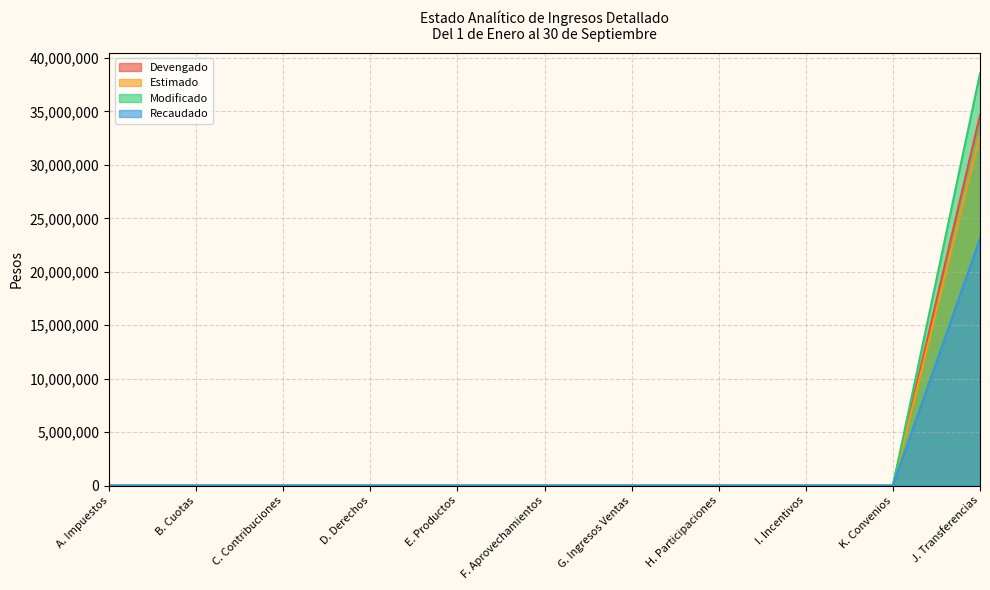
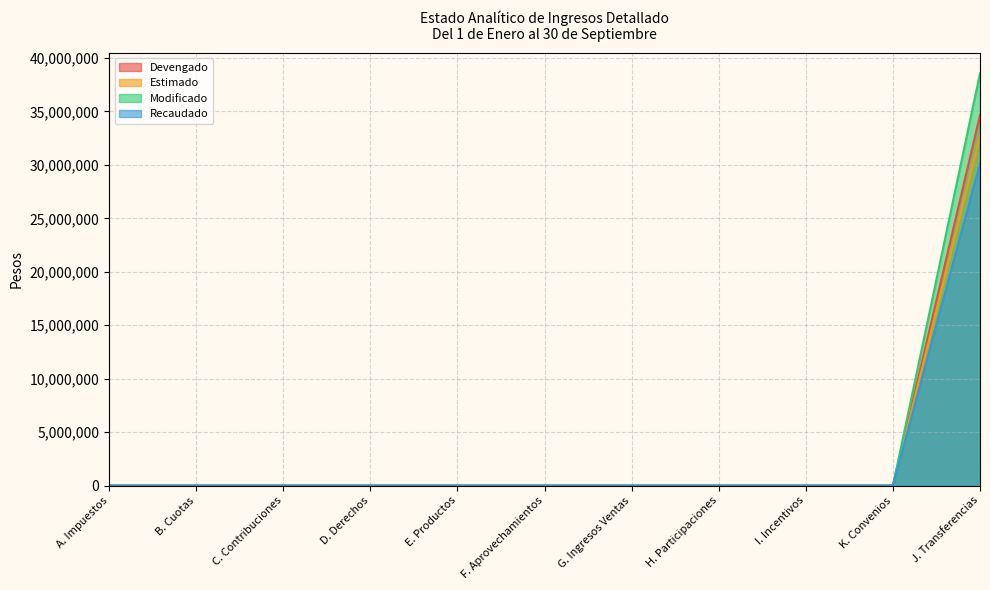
  {
    "Devengado": {
      "J. Transferencias": "34,700,000"
    },
    "Estimado": {
      "J. Transferencias": "32,700,000"
    },
    "Modificado": {
      "J. Transferencias": "38,600,000"
    },
    "Recaudado": {
-     "J. Transferencias": "23,100,000"
+     "J. Transferencias": "30,100,000"
    }
  }
